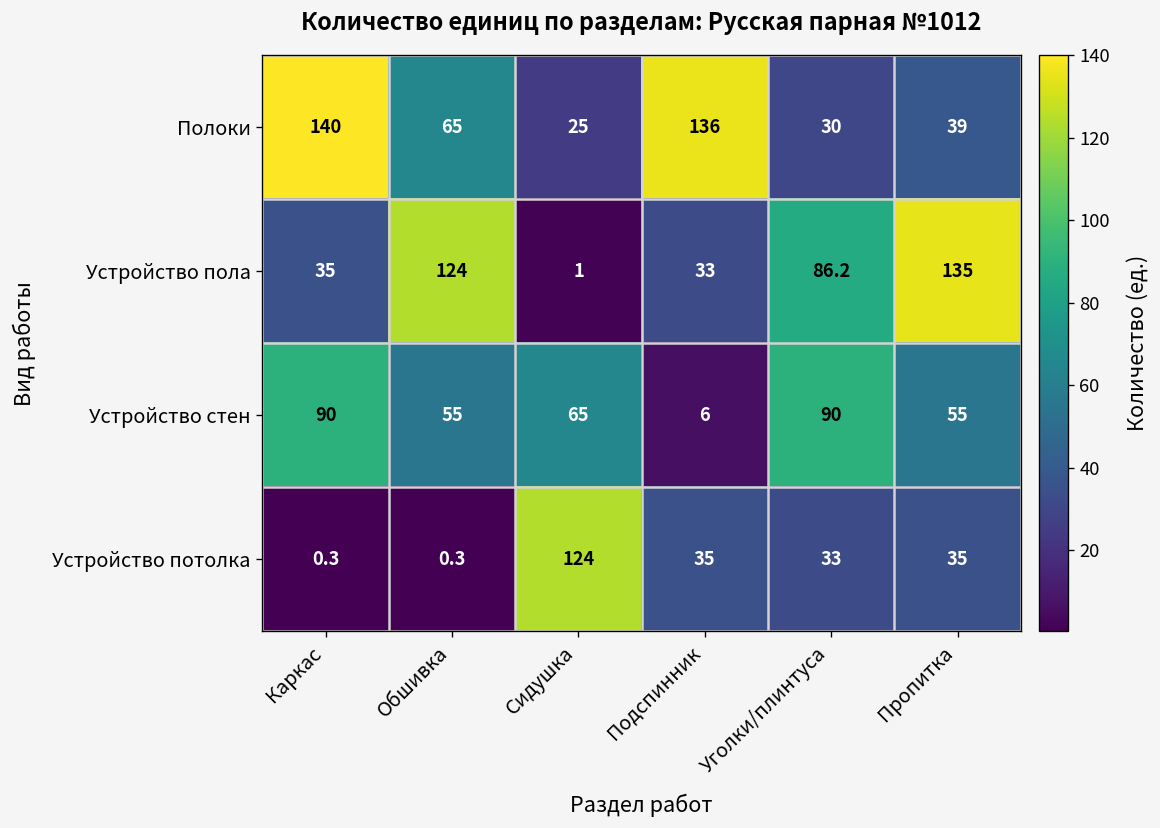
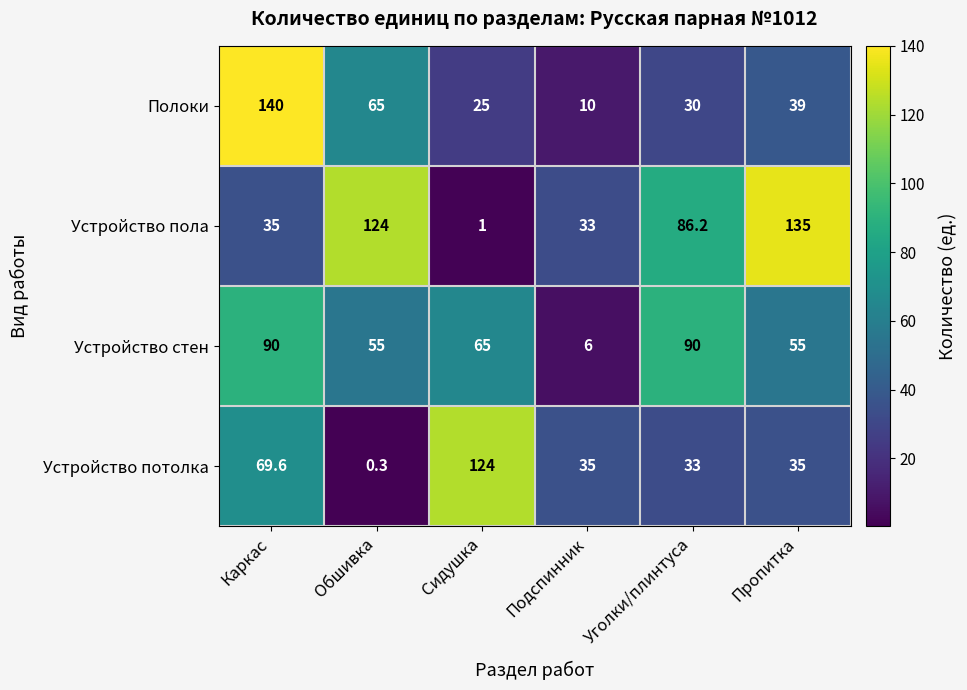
  {
    "Полоки": {
      "Каркас": 140,
      "Обшивка": 65,
      "Сидушка": 25,
-     "Подспинник": 136,
+     "Подспинник": 10,
      "Уголки/плинтуса": 30,
      "Пропитка": 39
    },
    "Устройство пола": {
      "Каркас": 35,
      "Обшивка": 124,
      "Сидушка": 1,
      "Подспинник": 33,
      "Уголки/плинтуса": 86.2,
      "Пропитка": 135
    },
    "Устройство стен": {
      "Каркас": 90,
      "Обшивка": 55,
      "Сидушка": 65,
      "Подспинник": 6,
      "Уголки/плинтуса": 90,
      "Пропитка": 55
    },
    "Устройство потолка": {
-     "Каркас": 0.3,
+     "Каркас": 69.6,
      "Обшивка": 0.3,
      "Сидушка": 124,
      "Подспинник": 35,
      "Уголки/плинтуса": 33,
      "Пропитка": 35
    }
  }
